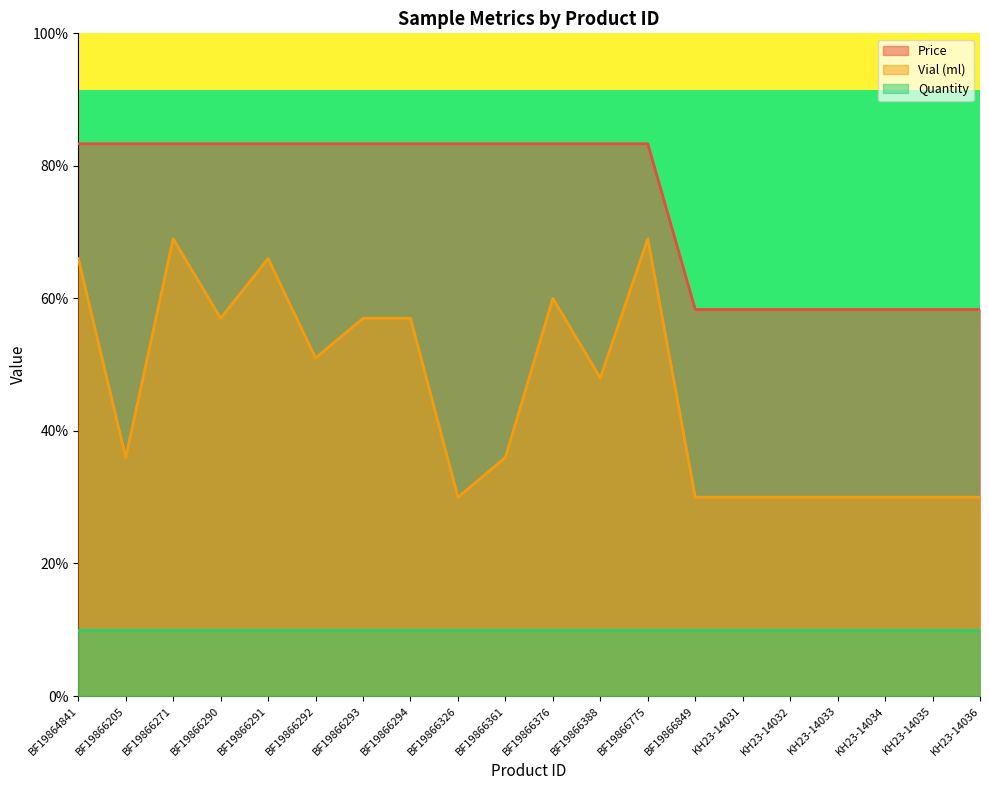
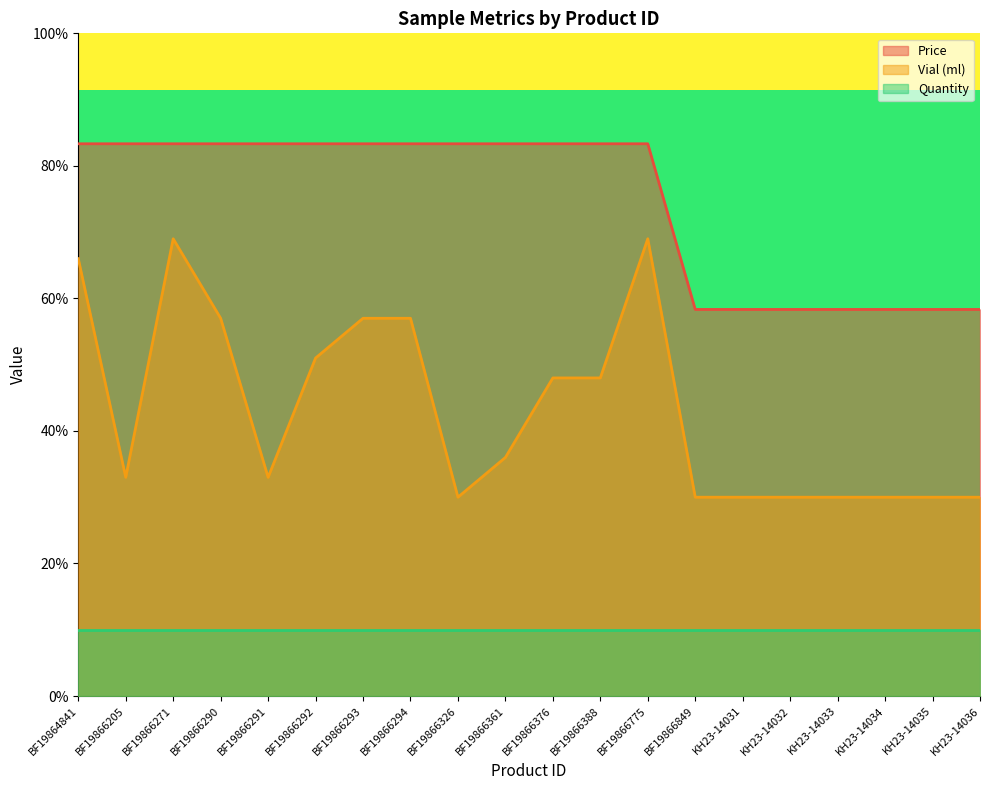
  {
    "Price": {
      "BF19864841": "83%",
      "BF19866205": "83%",
      "BF19866271": "83%",
      "BF19866290": "83%",
      "BF19866291": "83%",
      "BF19866292": "83%",
      "BF19866293": "83%",
      "BF19866294": "83%",
      "BF19866326": "83%",
      "BF19866361": "83%",
      "BF19866376": "83%",
      "BF19866388": "83%",
      "BF19866775": "83%",
      "BF19866849": "58%",
      "KH23-14031": "58%",
      "KH23-14032": "58%",
      "KH23-14033": "58%",
      "KH23-14034": "58%",
      "KH23-14035": "58%",
      "KH23-14036": "58%"
    },
    "Vial (ml)": {
      "BF19864841": "66%",
-     "BF19866205": "36%",
+     "BF19866205": "33%",
      "BF19866271": "69%",
      "BF19866290": "57%",
-     "BF19866291": "66%",
+     "BF19866291": "33%",
      "BF19866292": "51%",
      "BF19866293": "57%",
      "BF19866294": "57%",
      "BF19866326": "30%",
      "BF19866361": "36%",
-     "BF19866376": "60%",
+     "BF19866376": "48%",
      "BF19866388": "48%",
      "BF19866775": "69%",
      "BF19866849": "30%",
      "KH23-14031": "30%",
      "KH23-14032": "30%",
      "KH23-14033": "30%",
      "KH23-14034": "30%",
      "KH23-14035": "30%",
      "KH23-14036": "30%"
    },
    "Quantity": {
      "BF19864841": "10%",
      "BF19866205": "10%",
      "BF19866271": "10%",
      "BF19866290": "10%",
      "BF19866291": "10%",
      "BF19866292": "10%",
      "BF19866293": "10%",
      "BF19866294": "10%",
      "BF19866326": "10%",
      "BF19866361": "10%",
      "BF19866376": "10%",
      "BF19866388": "10%",
      "BF19866775": "10%",
      "BF19866849": "10%",
      "KH23-14031": "10%",
      "KH23-14032": "10%",
      "KH23-14033": "10%",
      "KH23-14034": "10%",
      "KH23-14035": "10%",
      "KH23-14036": "10%"
    }
  }
